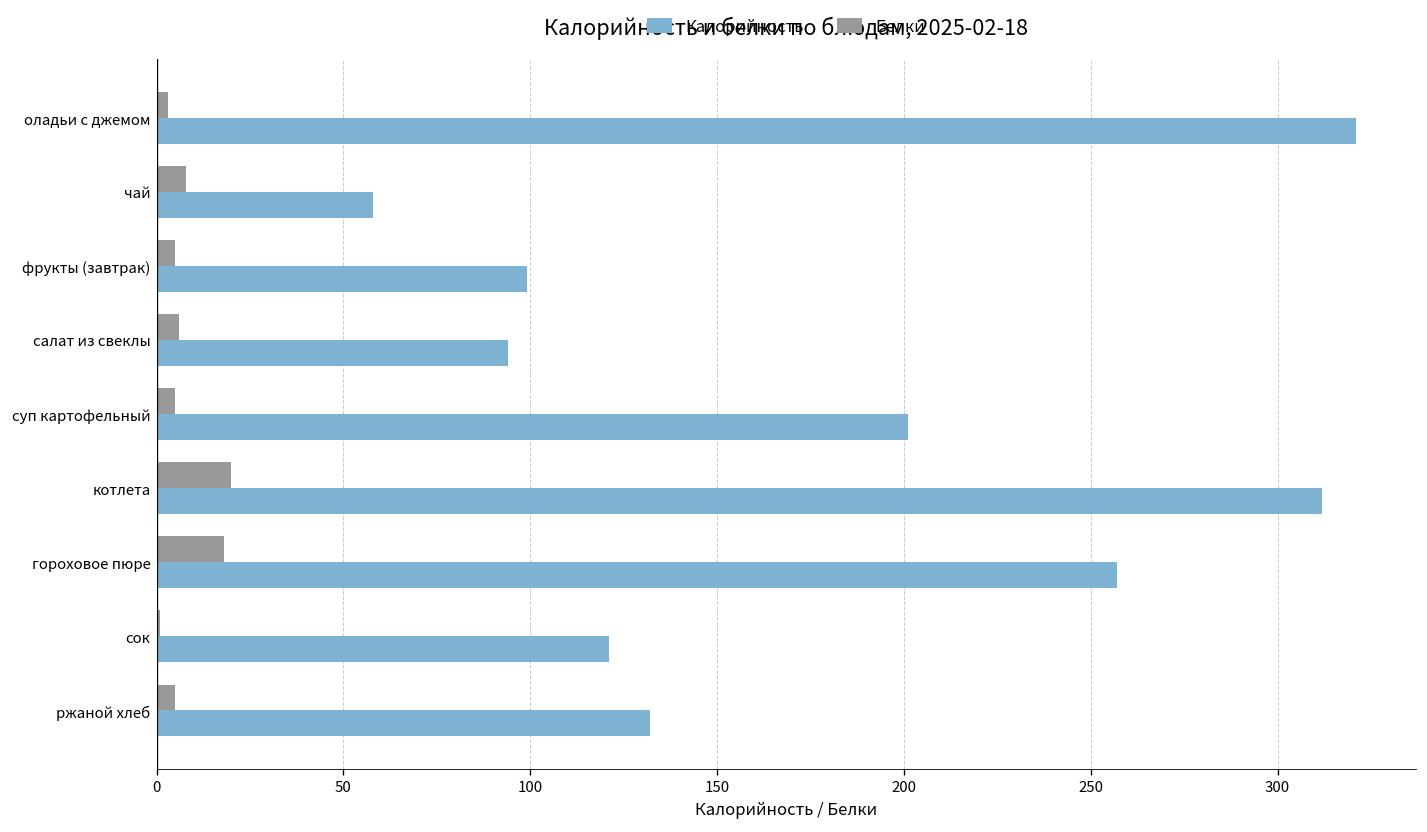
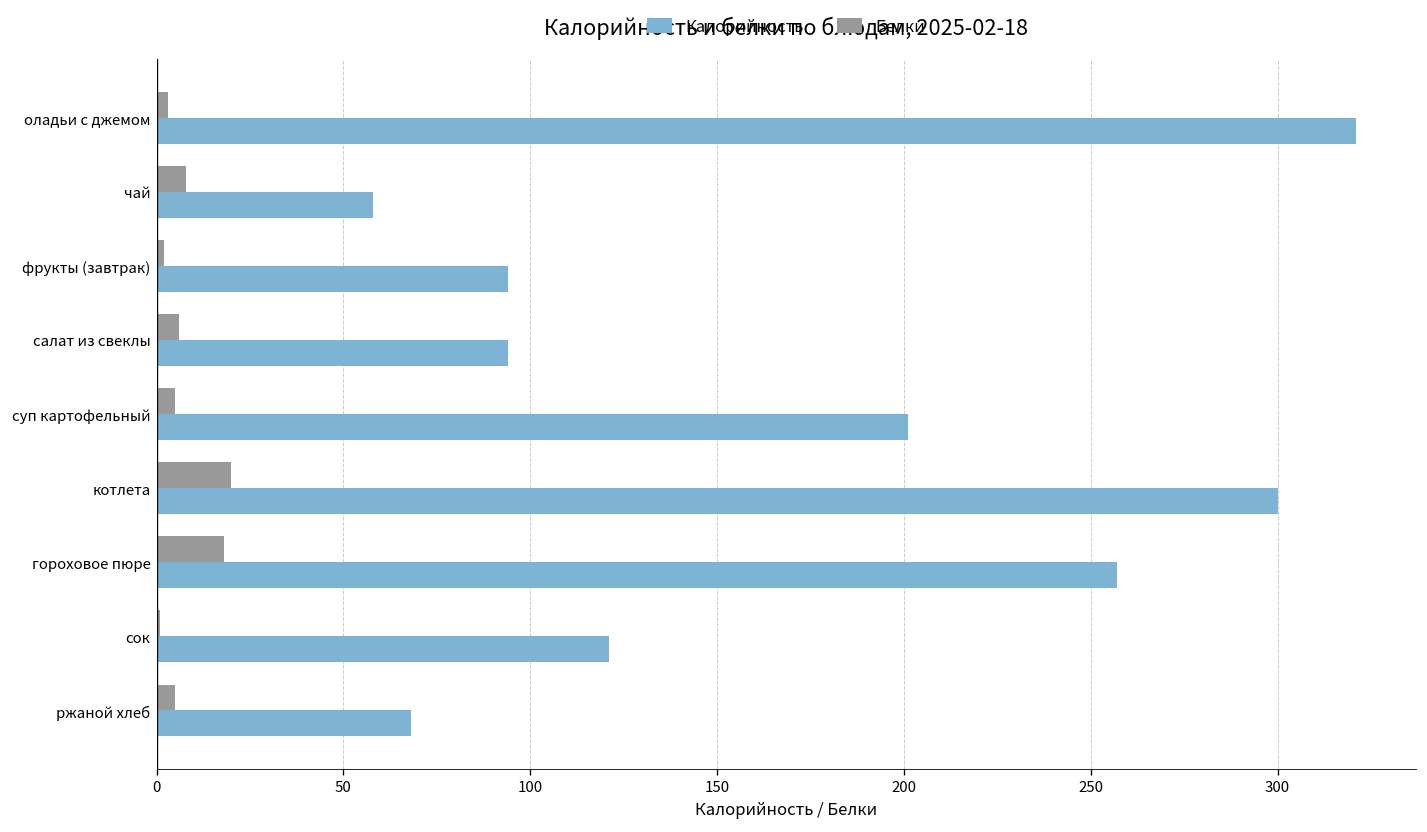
  {
    "Калорийность": {
      "оладьи с джемом": 321,
      "чай": 58,
-     "фрукты (завтрак)": 99,
+     "фрукты (завтрак)": 94,
      "салат из свеклы": 94,
      "суп картофельный": 201,
-     "котлета": 312,
+     "котлета": 300,
      "гороховое пюре": 257,
      "сок": 121,
-     "ржаной хлеб": 132
+     "ржаной хлеб": 68
    },
    "Белки": {
      "оладьи с джемом": 3,
      "чай": 8,
-     "фрукты (завтрак)": 5,
+     "фрукты (завтрак)": 2,
      "салат из свеклы": 6,
      "суп картофельный": 5,
      "котлета": 20,
      "гороховое пюре": 18,
      "сок": 1,
      "ржаной хлеб": 5
    }
  }
